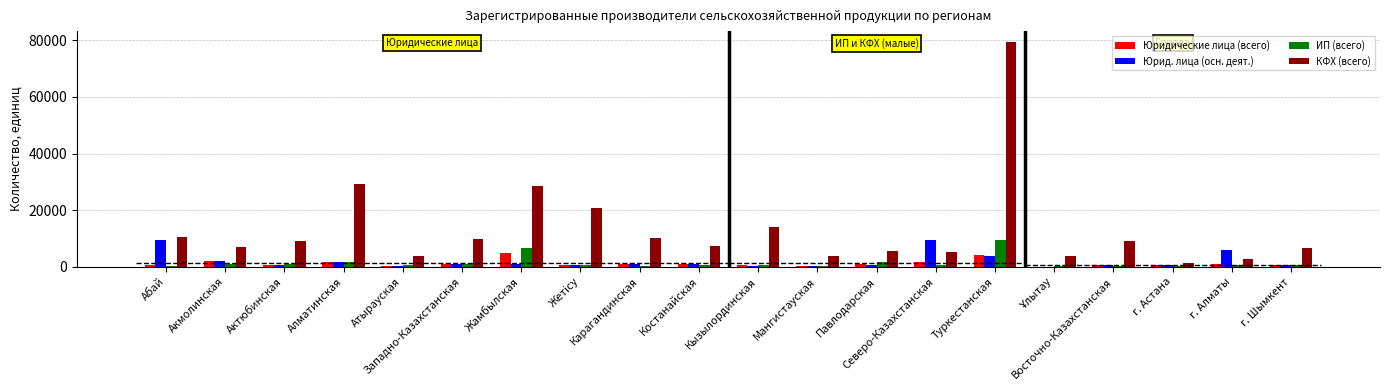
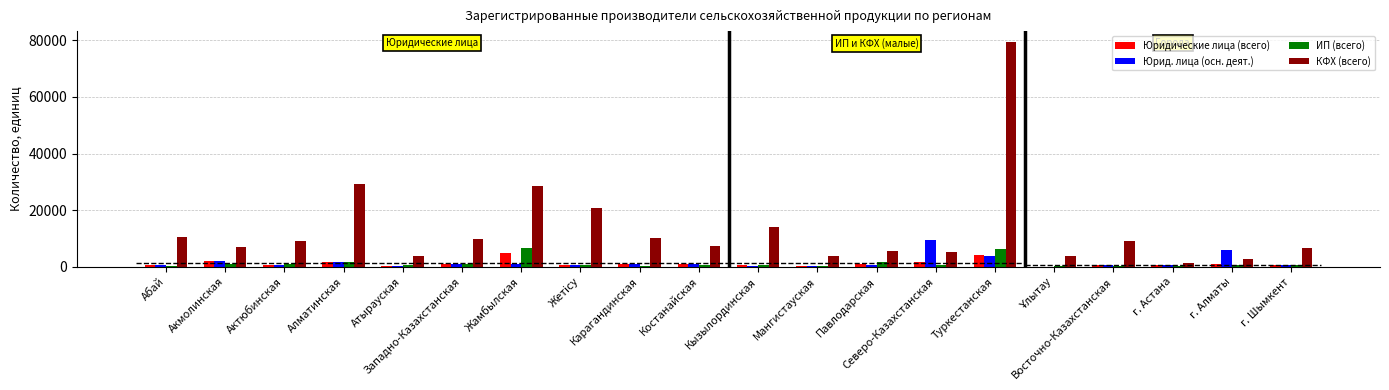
  {
    "Юридические лица (всего)": {
      "Акмолинская": 2000,
      "Алматинская": 2000,
      "Западно-Казахстанская": 1000,
      "Жамбылская": 5000,
      "Карагандинская": 1000,
      "Костанайская": 1000,
      "Северо-Казахстанская": 2000,
      "Туркестанская": 4000,
      "г. Алматы": 1000
    },
    "Юрид. лица (осн. деят.)": {
-     "Абай": 9000,
+     "Абай": 1000,
      "Акмолинская": 2000,
      "Алматинская": 2000,
      "Западно-Казахстанская": 1000,
      "Жамбылская": 1000,
      "Костанайская": 1000,
      "Северо-Казахстанская": 10000,
      "Туркестанская": 4000,
      "г. Алматы": 6000
    },
    "ИП (всего)": {
      "Актюбинская": 1000,
      "Алматинская": 2000,
      "Западно-Казахстанская": 1000,
      "Жамбылская": 7000,
      "Павлодарская": 2000,
-     "Туркестанская": 10000
+     "Туркестанская": 6000
    },
    "КФХ (всего)": {
      "Абай": 11000,
      "Акмолинская": 7000,
      "Актюбинская": 9000,
      "Алматинская": 29000,
      "Атырауская": 4000,
      "Западно-Казахстанская": 10000,
      "Жамбылская": 29000,
      "Жетісу": 21000,
      "Карагандинская": 10000,
      "Костанайская": 7000,
      "Кызылординская": 14000,
      "Мангистауская": 4000,
      "Павлодарская": 6000,
      "Северо-Казахстанская": 5000,
      "Туркестанская": 79000,
      "Ұлытау": 4000,
      "Восточно-Казахстанская": 9000,
      "г. Астана": 1000,
      "г. Алматы": 3000,
      "г. Шымкент": 6000
    }
  }
